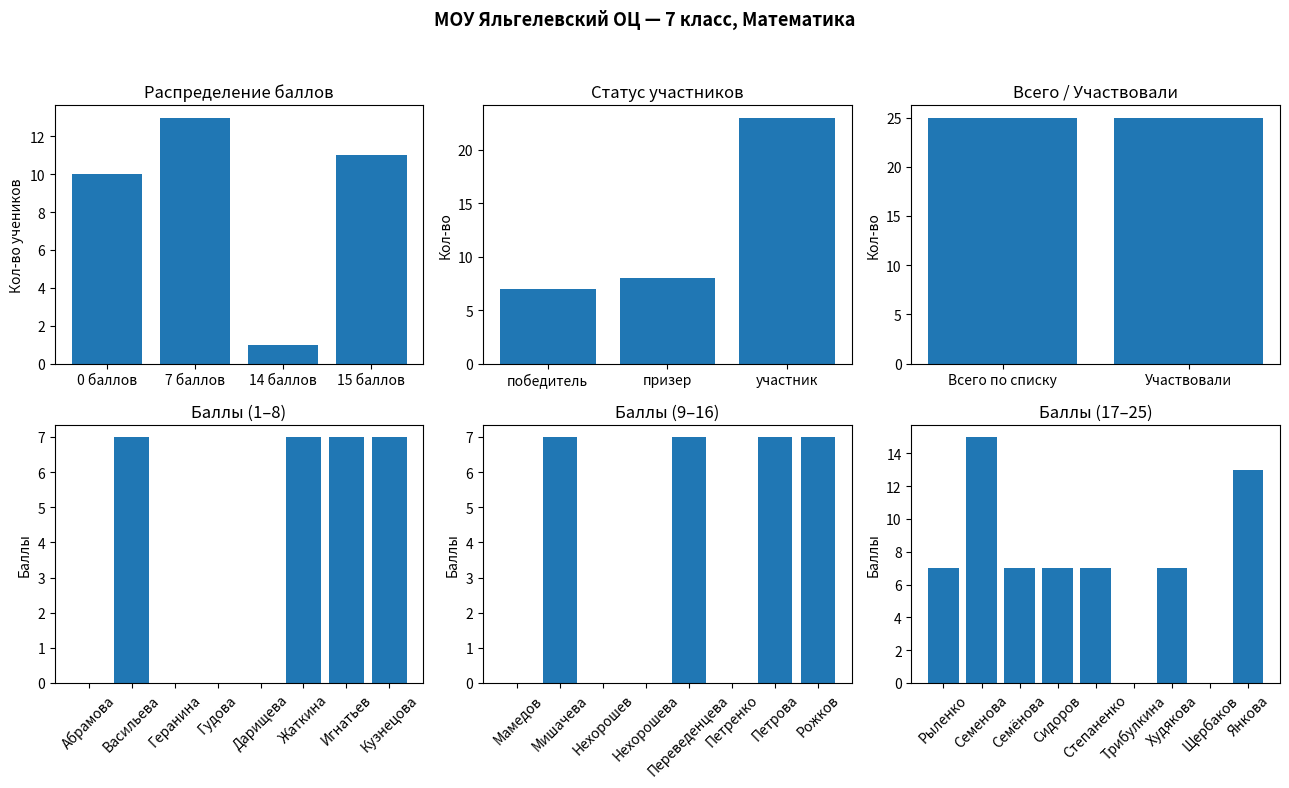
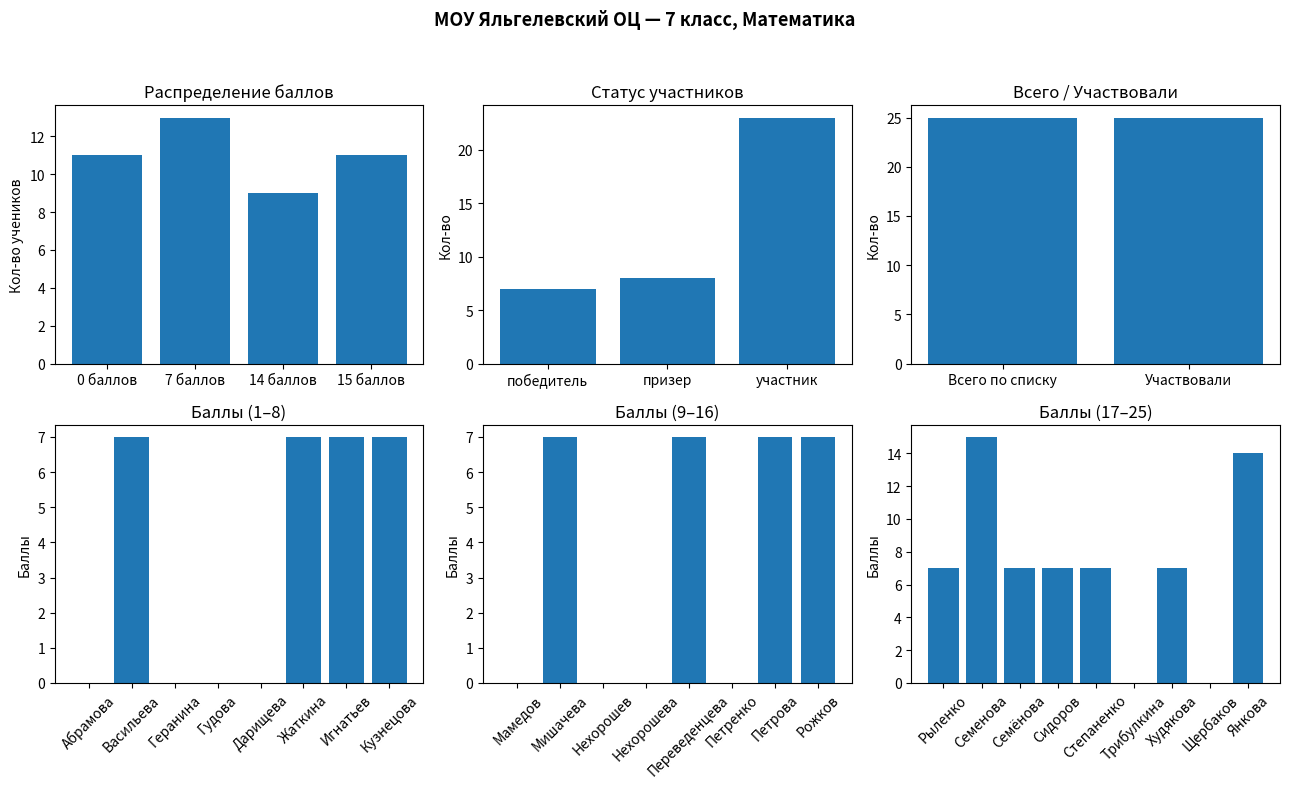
  {
    "Распределение баллов": {
-     "0 баллов": 10,
+     "0 баллов": 11,
      "7 баллов": 13,
-     "14 баллов": 1,
+     "14 баллов": 9,
      "15 баллов": 11
    },
    "Статус участников": {
      "победитель": 7.0,
      "призер": 8.0,
      "участник": 23.0
    },
    "Всего / Участвовали": {
      "Всего по списку": 25,
      "Участвовали": 25
    },
    "Баллы (1–8)": {
      "Абрамова": 0.0,
      "Васильева": 7.0,
      "Геранина": 0.0,
      "Гудова": 0.0,
      "Дарищева": 0.0,
      "Жаткина": 7.0,
      "Игнатьев": 7.0,
      "Кузнецова": 7.0
    },
    "Баллы (9–16)": {
      "Мамедов": 0.0,
      "Мишачева": 7.0,
      "Нехорошев": 0.0,
      "Нехорошева": 0.0,
      "Переведенцева": 7.0,
      "Петренко": 0.0,
      "Петрова": 7.0,
      "Рожков": 7.0
    },
    "Баллы (17–25)": {
      "Рыленко": 7,
      "Семенова": 15,
      "Семёнова": 7,
      "Сидоров": 7,
      "Степаненко": 7,
      "Трибулкина": 0,
      "Худякова": 7,
      "Щербаков": 0,
-     "Янкова": 13
+     "Янкова": 14
    }
  }
